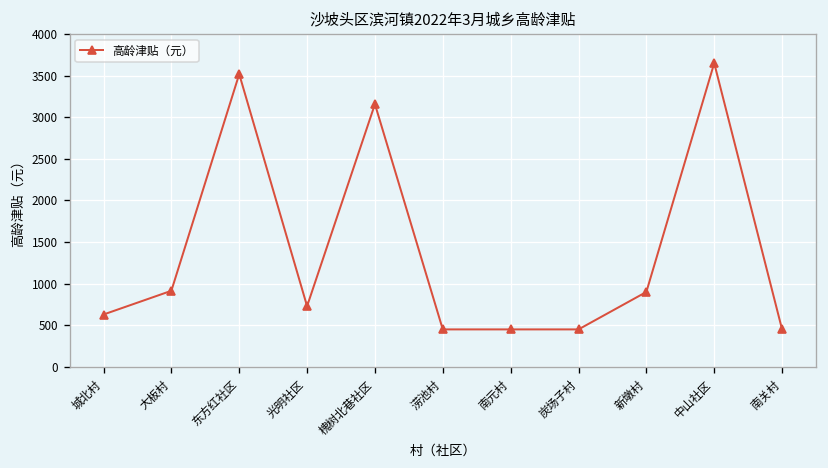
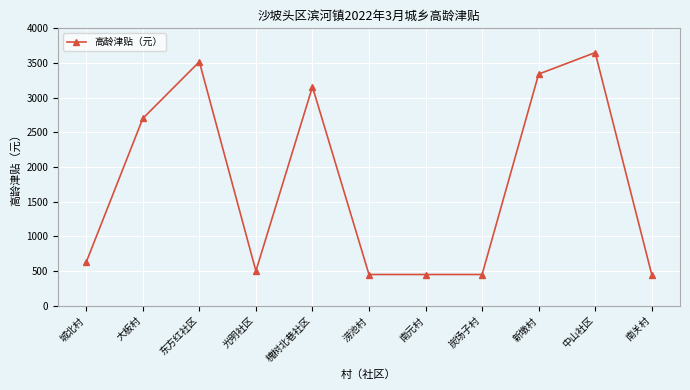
  {
    "城北村": 600,
-   "大板村": 900,
+   "大板村": 2700,
    "东方红社区": 3500,
-   "光明社区": 700,
+   "光明社区": 500,
    "槐树北巷社区": 3200,
    "涝池村": 500,
    "南元村": 500,
    "炭场子村": 500,
-   "新墩村": 900,
+   "新墩村": 3300,
    "中山社区": 3700,
    "南关村": 500
  }
